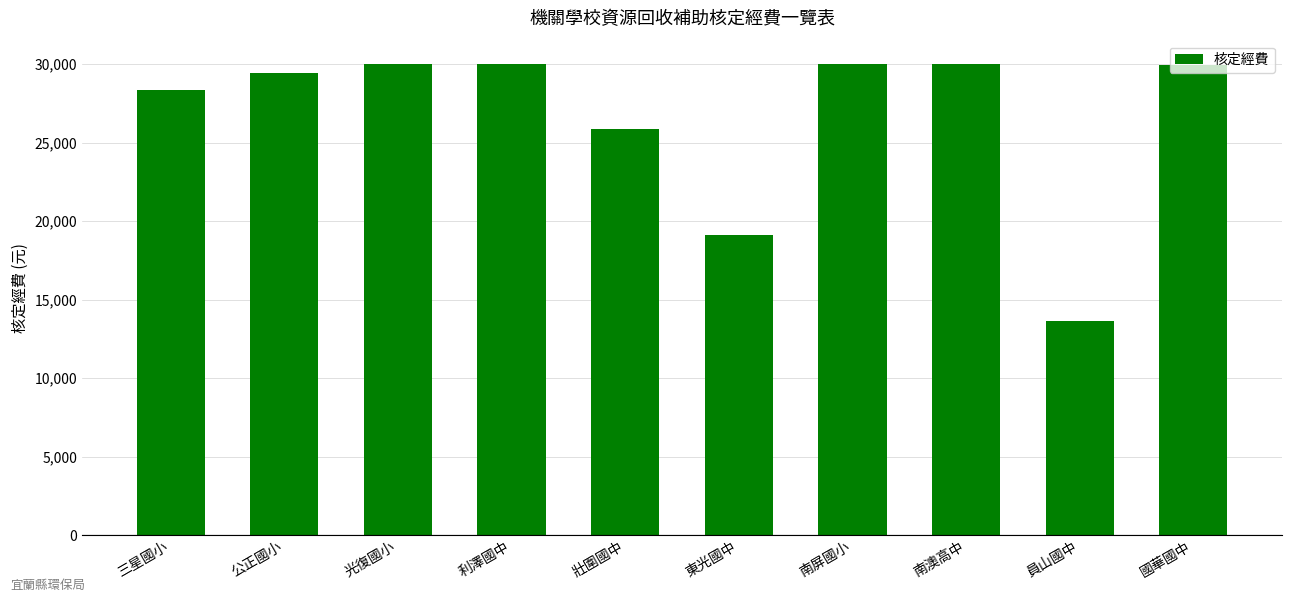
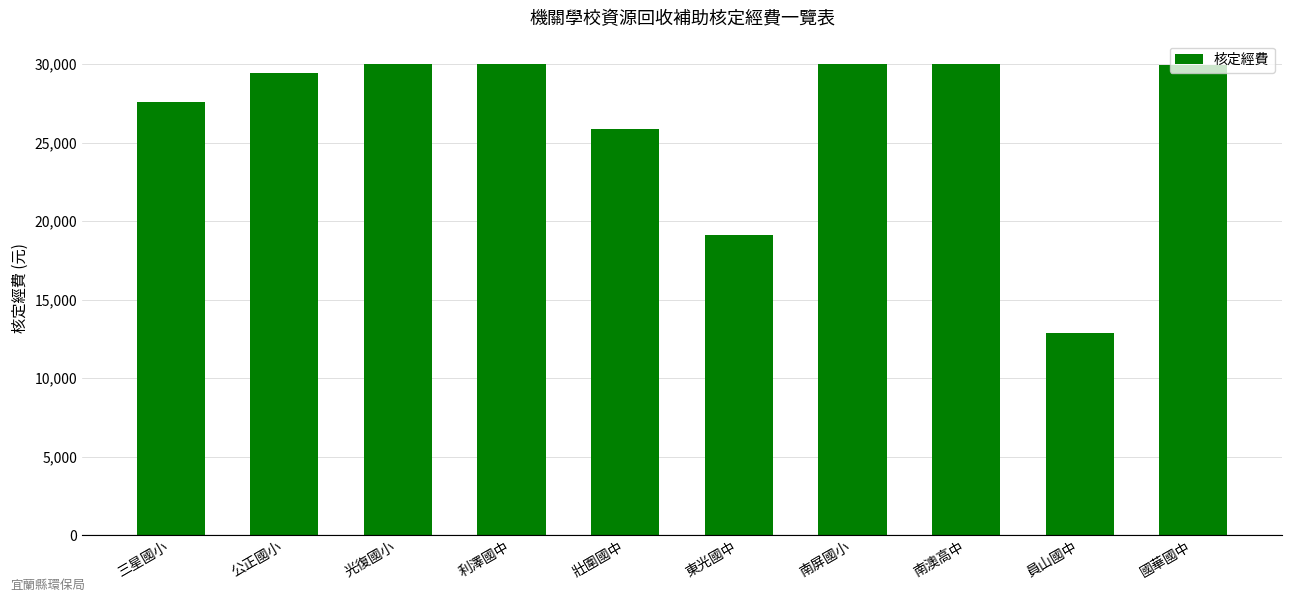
  {
-   "三星國小": "28,400",
+   "三星國小": "27,600",
    "公正國小": "29,500",
    "光復國小": "30,000",
    "利澤國中": "30,000",
    "壯圍國中": "25,900",
    "東光國中": "19,100",
    "南屏國小": "30,000",
    "南澳高中": "30,000",
-   "員山國中": "13,700"
+   "員山國中": "12,900"
  }
